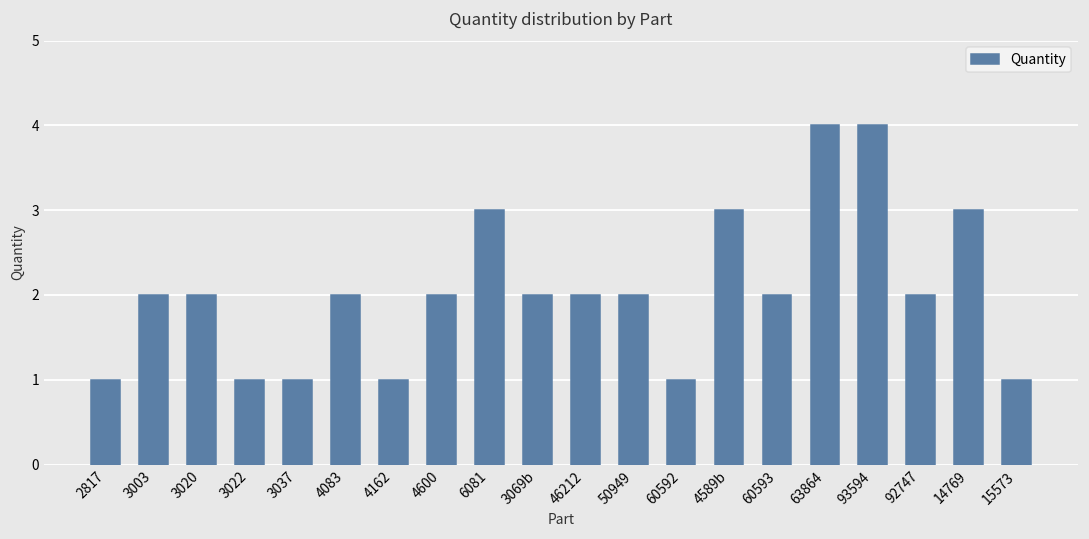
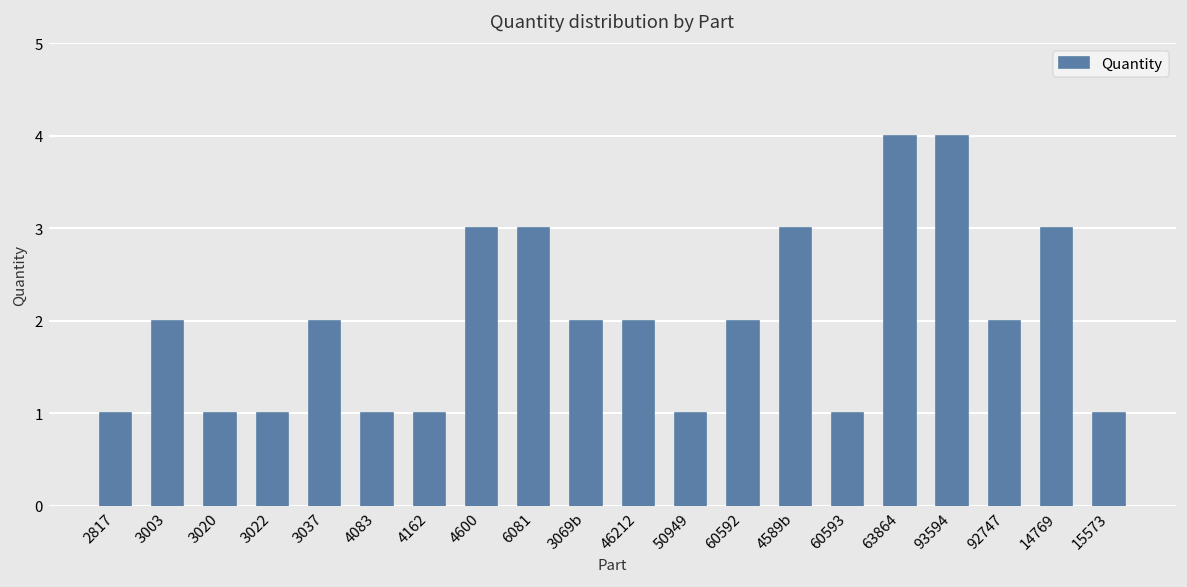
  {
    "2817": 1,
    "3003": 2,
-   "3020": 2,
+   "3020": 1,
    "3022": 1,
-   "3037": 1,
-   "4083": 2,
+   "3037": 2,
+   "4083": 1,
    "4162": 1,
-   "4600": 2,
+   "4600": 3,
    "6081": 3,
    "3069b": 2,
    "46212": 2,
-   "50949": 2,
-   "60592": 1,
+   "50949": 1,
+   "60592": 2,
    "4589b": 3,
-   "60593": 2,
+   "60593": 1,
    "63864": 4,
    "93594": 4,
    "92747": 2,
    "14769": 3,
    "15573": 1
  }
